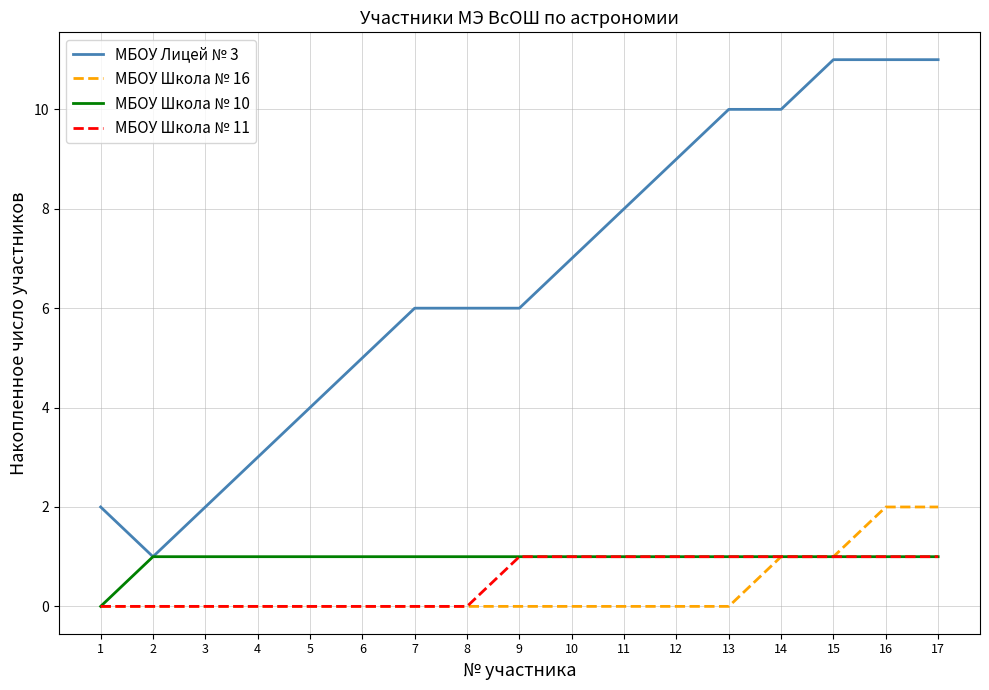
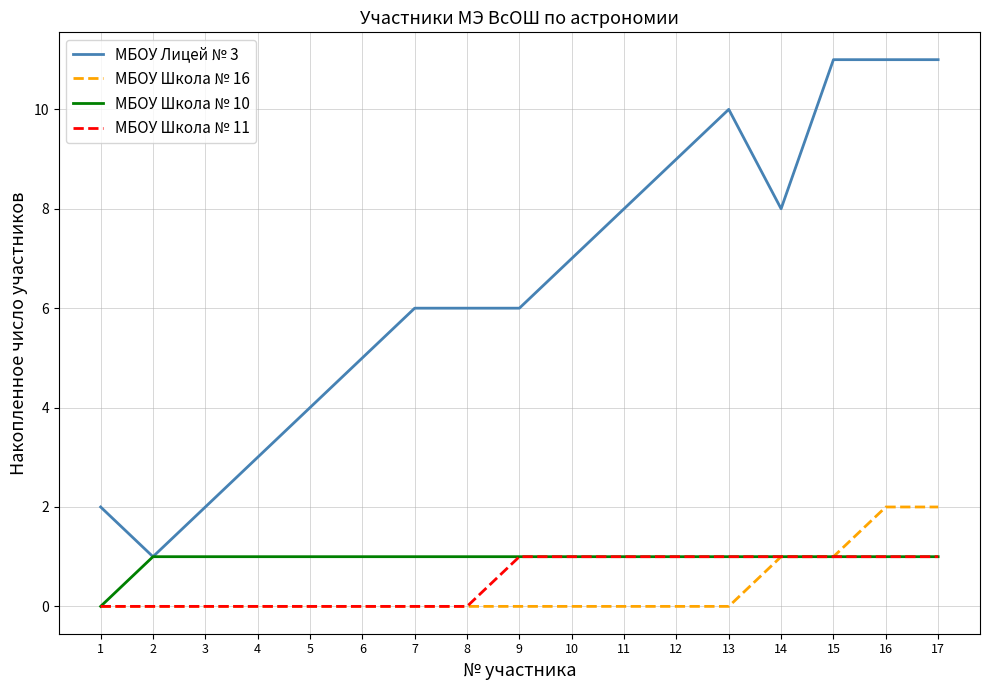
  {
    "МБОУ Лицей № 3": {
      "1": 2,
      "3": 2,
      "4": 3,
      "5": 4,
      "6": 5,
      "7": 6,
      "8": 6,
      "9": 6,
      "10": 7,
      "11": 8,
      "12": 9,
      "13": 10,
-     "14": 10,
+     "14": 8,
      "15": 11,
      "16": 11,
      "17": 11
    },
    "МБОУ Школа № 16": {
      "9": 0,
      "10": 0,
      "11": 0,
      "12": 0,
      "13": 0,
      "16": 2,
      "17": 2
    },
    "МБОУ Школа № 10": {
      "3": 1,
      "4": 1,
      "5": 1,
      "6": 1,
      "7": 1,
      "8": 1
    }
  }
